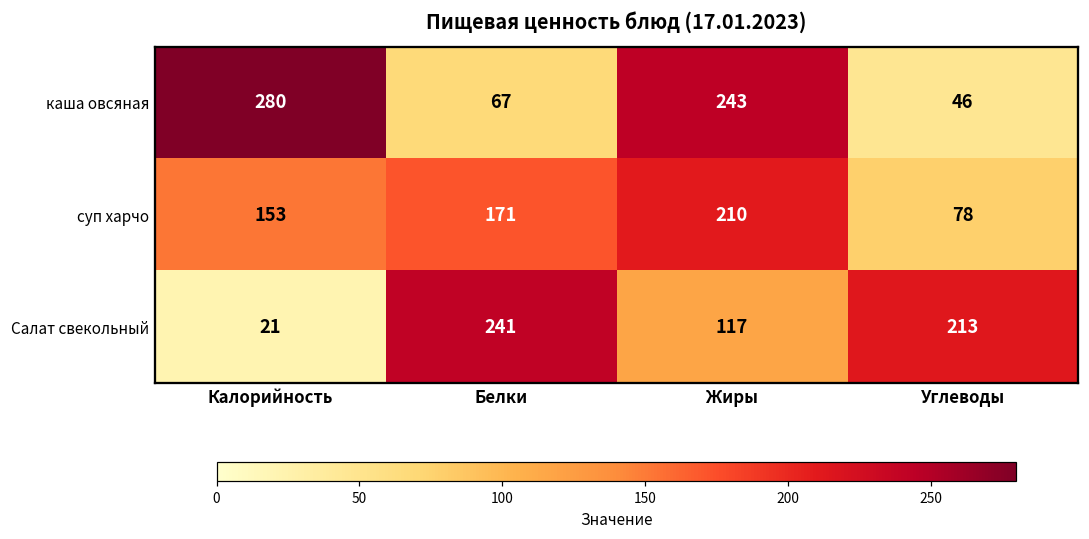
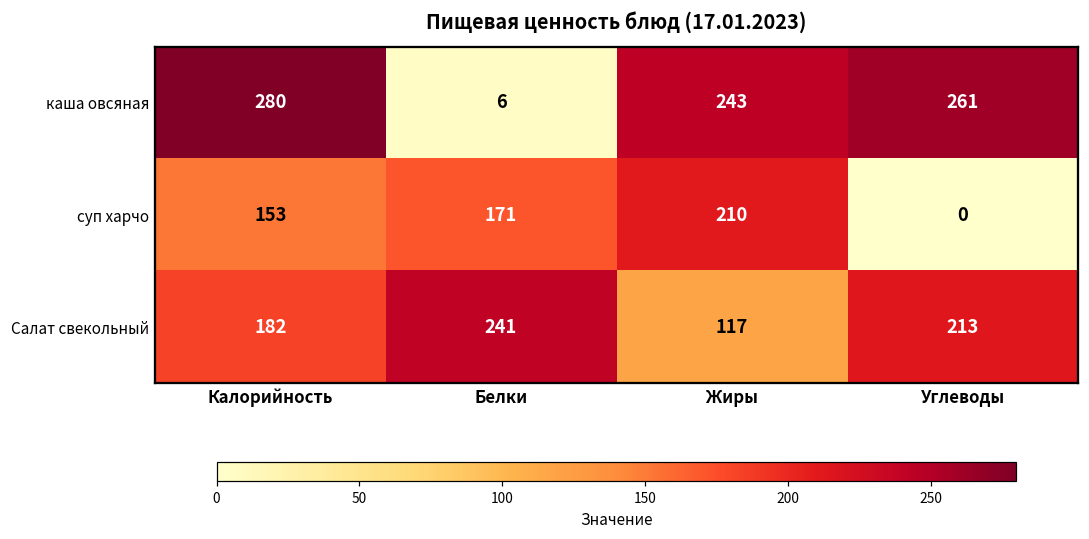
  {
    "каша овсяная": {
      "Калорийность": 280,
-     "Белки": 67,
+     "Белки": 6,
      "Жиры": 243,
-     "Углеводы": 46
+     "Углеводы": 261
    },
    "суп харчо": {
      "Калорийность": 153,
      "Белки": 171,
      "Жиры": 210,
-     "Углеводы": 78
+     "Углеводы": 0
    },
    "Салат свекольный": {
-     "Калорийность": 21,
+     "Калорийность": 182,
      "Белки": 241,
      "Жиры": 117,
      "Углеводы": 213
    }
  }
